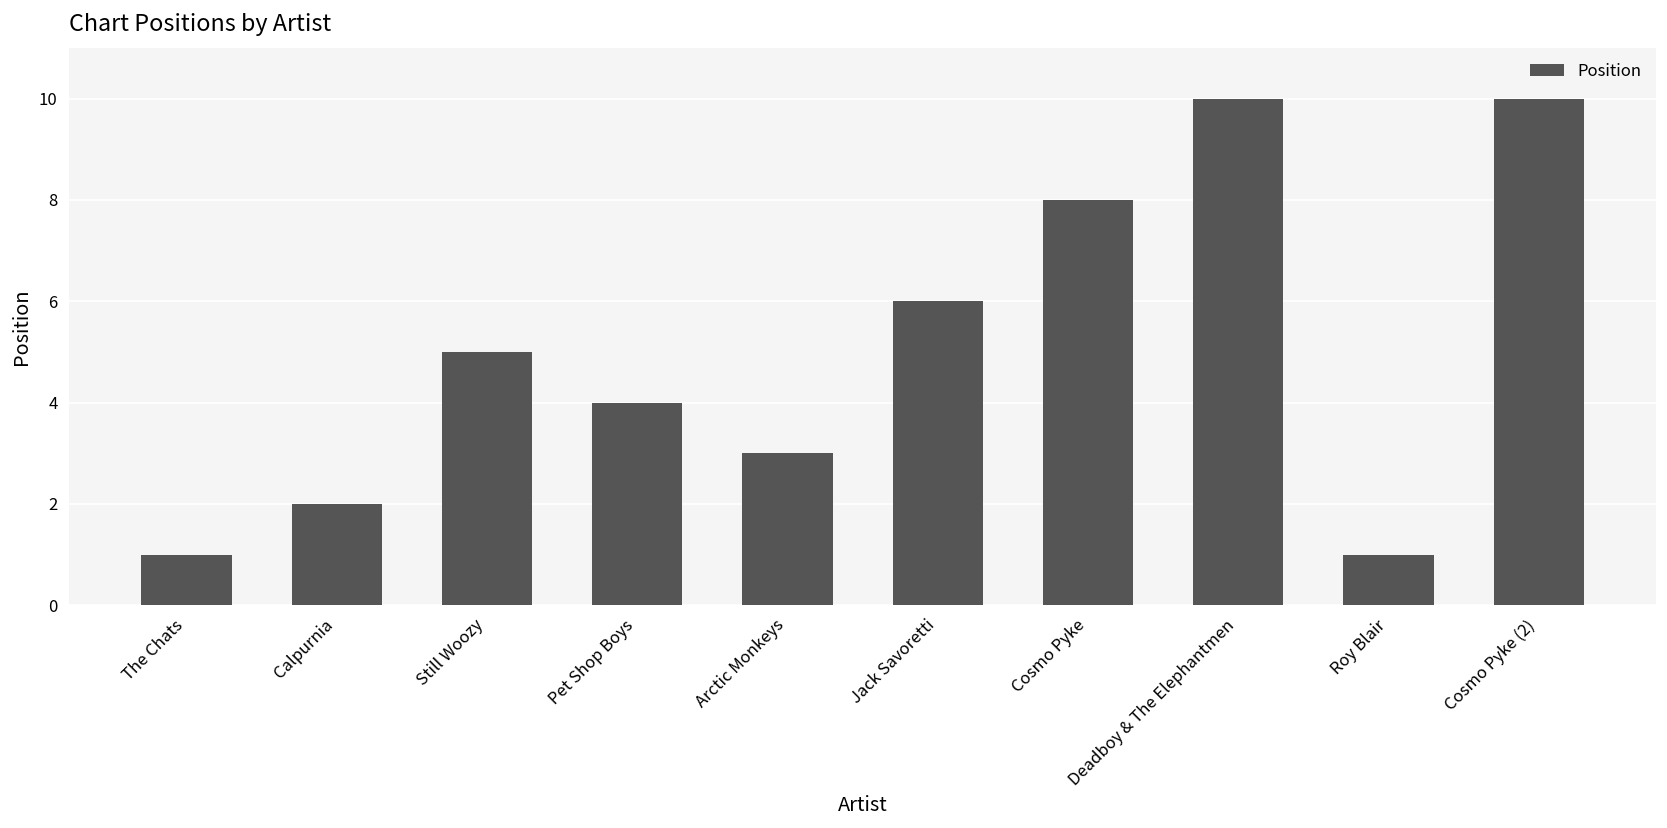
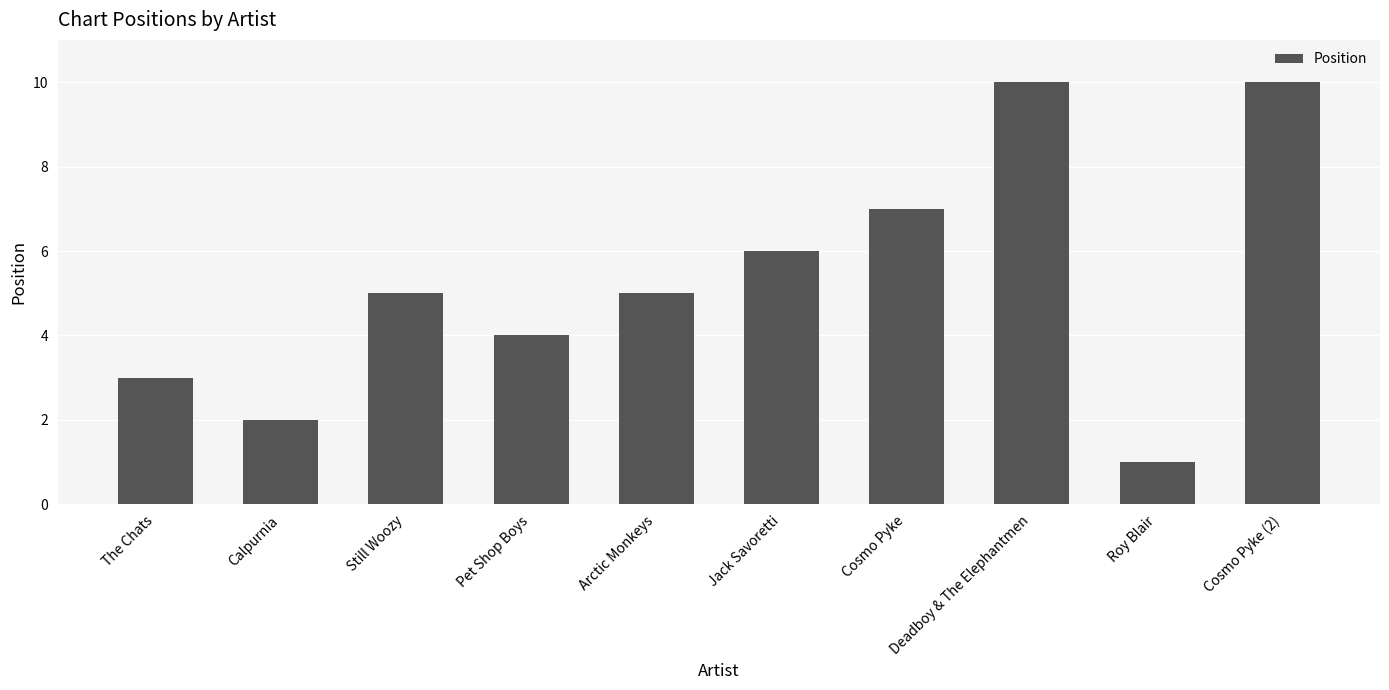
  {
-   "The Chats": 1,
+   "The Chats": 3,
    "Calpurnia": 2,
    "Still Woozy": 5,
    "Pet Shop Boys": 4,
-   "Arctic Monkeys": 3,
+   "Arctic Monkeys": 5,
    "Jack Savoretti": 6,
-   "Cosmo Pyke": 8,
+   "Cosmo Pyke": 7,
    "Deadboy & The Elephantmen": 10,
    "Roy Blair": 1,
    "Cosmo Pyke (2)": 10
  }
